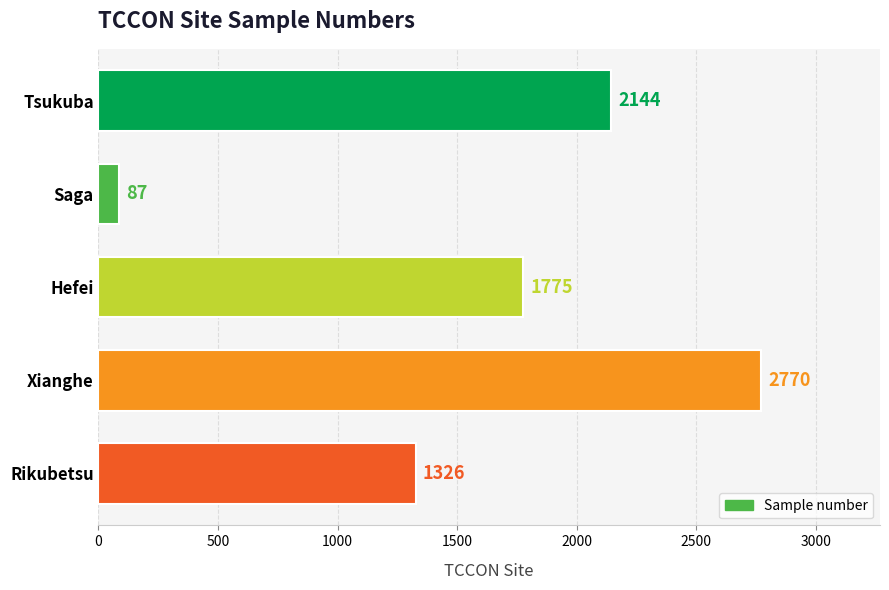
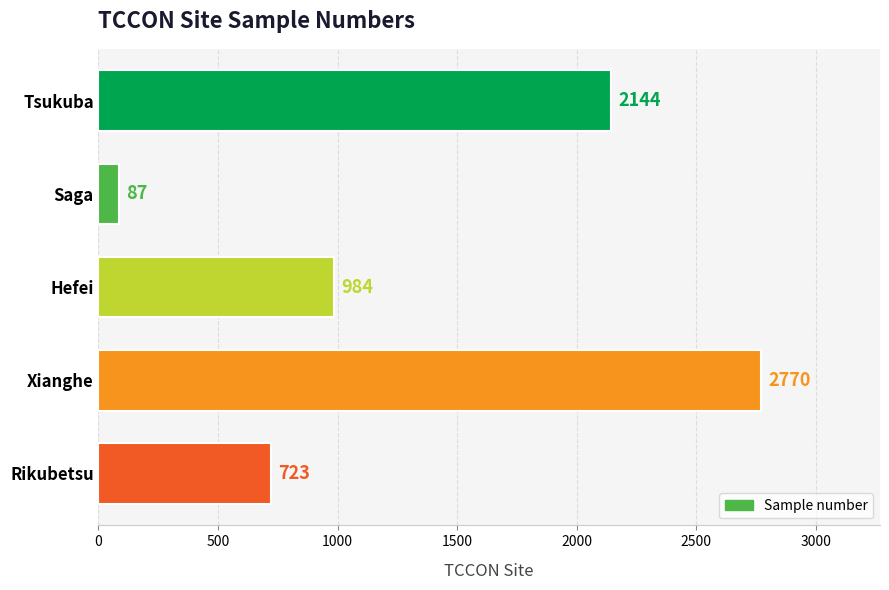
  {
    "Tsukuba": 2144,
    "Saga": 87,
-   "Hefei": 1775,
+   "Hefei": 984,
    "Xianghe": 2770,
-   "Rikubetsu": 1326
+   "Rikubetsu": 723
  }
